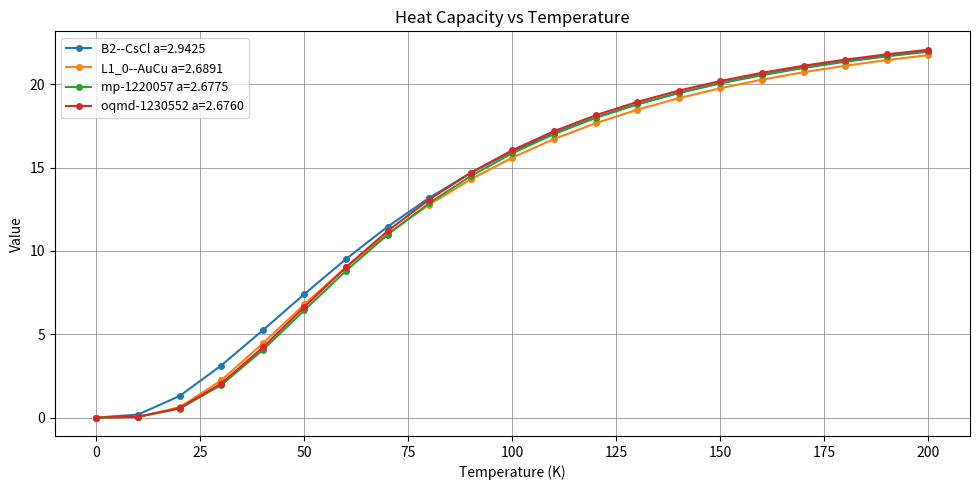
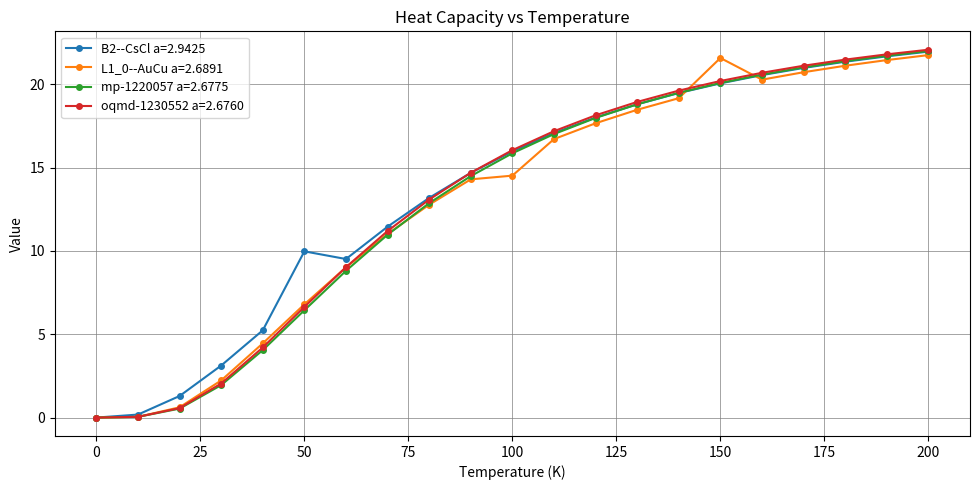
  {
    "B2--CsCl a=2.9425": {
-     "50": 7.4
+     "50": 10.0
    },
    "L1_0--AuCu a=2.6891": {
      "50": 6.8,
-     "100": 15.6,
-     "150": 19.8,
+     "100": 14.5,
+     "150": 21.6,
      "200": 21.8
    },
    "mp-1220057 a=2.6775": {
      "50": 6.4
    },
    "oqmd-1230552 a=2.6760": {
      "50": 6.6
    }
  }
